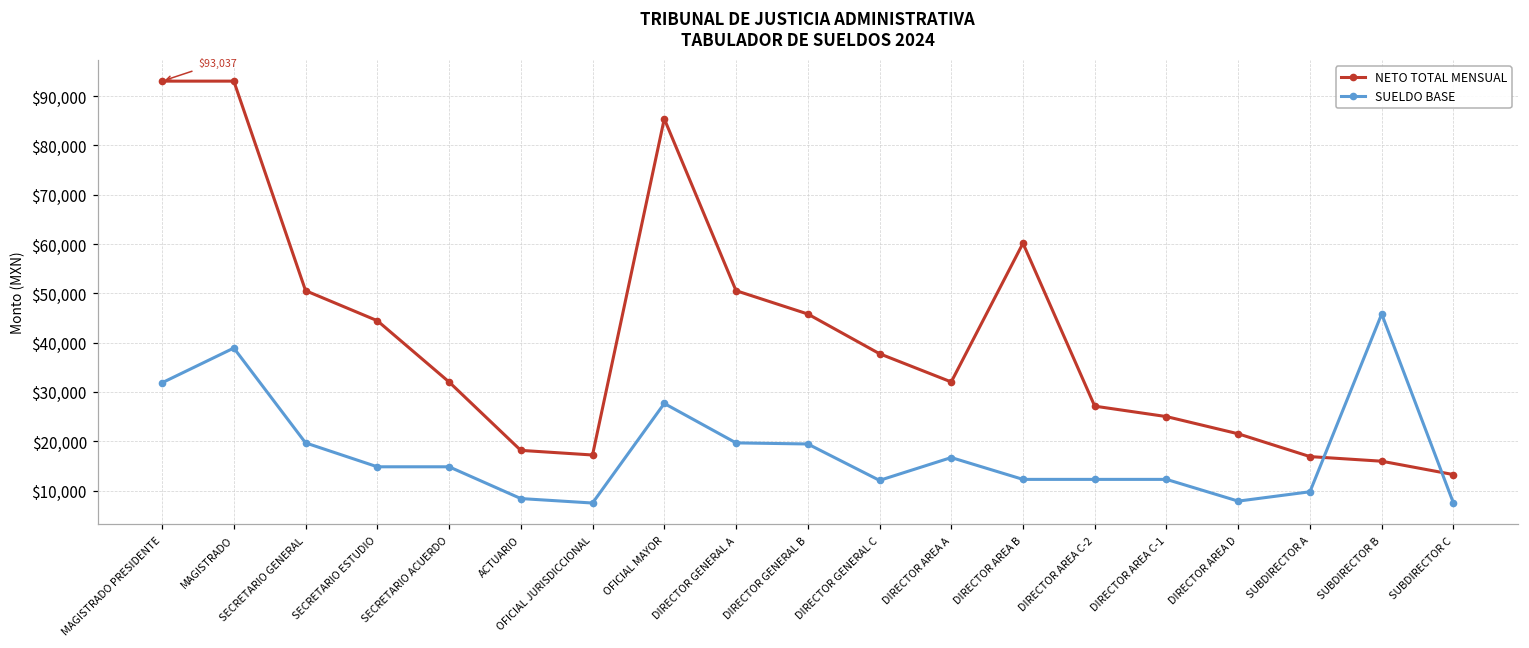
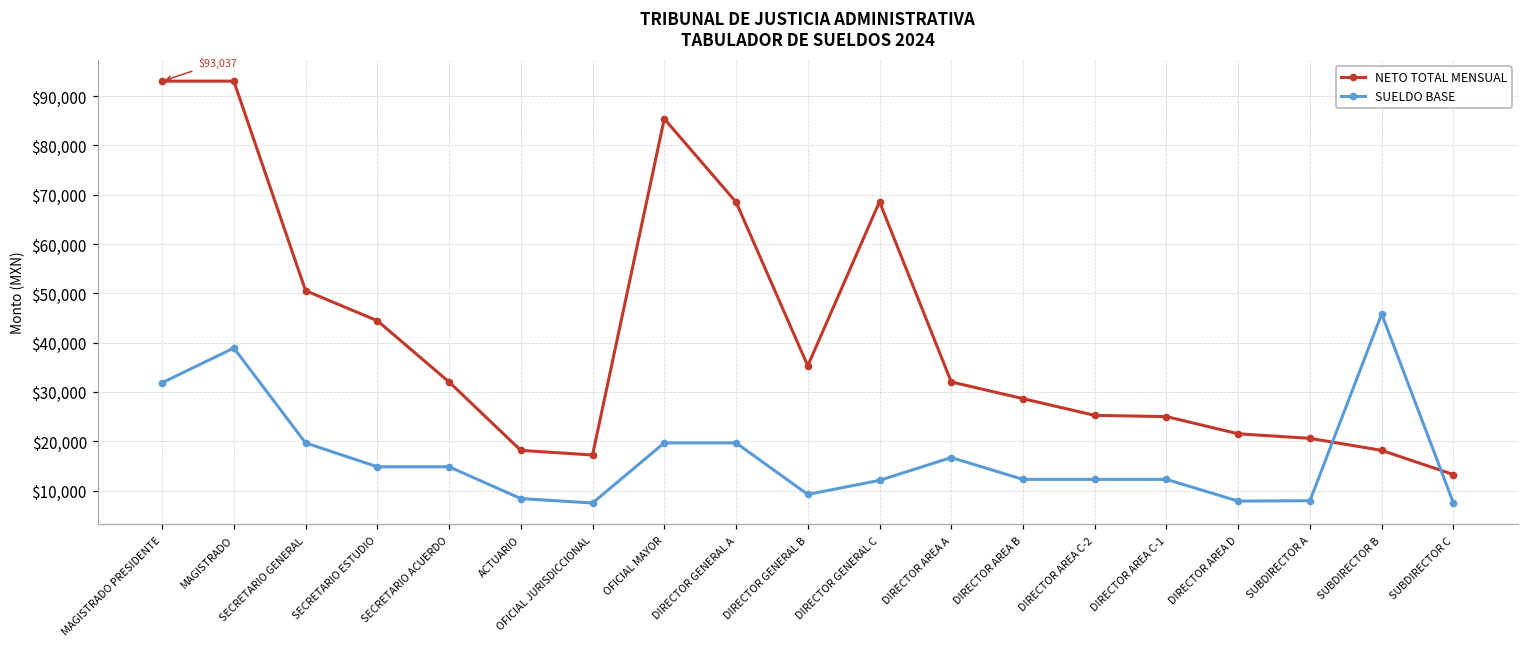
  {
    "NETO TOTAL MENSUAL": {
      "SECRETARIO GENERAL": "$51,000",
      "SECRETARIO ESTUDIO": "$44,000",
      "SECRETARIO ACUERDO": "$32,000",
      "ACTUARIO": "$18,000",
      "OFICIAL JURISDICCIONAL": "$17,000",
      "OFICIAL MAYOR": "$85,000",
-     "DIRECTOR GENERAL A": "$51,000",
-     "DIRECTOR GENERAL B": "$46,000",
-     "DIRECTOR GENERAL C": "$38,000",
+     "DIRECTOR GENERAL A": "$69,000",
+     "DIRECTOR GENERAL B": "$35,000",
+     "DIRECTOR GENERAL C": "$69,000",
      "DIRECTOR AREA A": "$32,000",
-     "DIRECTOR AREA B": "$60,000",
-     "DIRECTOR AREA C-2": "$27,000",
+     "DIRECTOR AREA B": "$29,000",
+     "DIRECTOR AREA C-2": "$25,000",
      "DIRECTOR AREA C-1": "$25,000",
      "DIRECTOR AREA D": "$22,000",
-     "SUBDIRECTOR A": "$17,000",
-     "SUBDIRECTOR B": "$16,000",
+     "SUBDIRECTOR A": "$21,000",
+     "SUBDIRECTOR B": "$18,000",
      "SUBDIRECTOR C": "$13,000"
    },
    "SUELDO BASE": {
      "MAGISTRADO PRESIDENTE": "$32,000",
      "MAGISTRADO": "$39,000",
      "SECRETARIO GENERAL": "$20,000",
      "SECRETARIO ESTUDIO": "$15,000",
      "SECRETARIO ACUERDO": "$15,000",
      "ACTUARIO": "$8,000",
      "OFICIAL JURISDICCIONAL": "$7,000",
-     "OFICIAL MAYOR": "$28,000",
+     "OFICIAL MAYOR": "$20,000",
      "DIRECTOR GENERAL A": "$20,000",
-     "DIRECTOR GENERAL B": "$19,000",
+     "DIRECTOR GENERAL B": "$9,000",
      "DIRECTOR GENERAL C": "$12,000",
      "DIRECTOR AREA A": "$17,000",
      "DIRECTOR AREA B": "$12,000",
      "DIRECTOR AREA C-2": "$12,000",
      "DIRECTOR AREA C-1": "$12,000",
      "DIRECTOR AREA D": "$8,000",
-     "SUBDIRECTOR A": "$10,000",
+     "SUBDIRECTOR A": "$8,000",
      "SUBDIRECTOR B": "$46,000",
      "SUBDIRECTOR C": "$7,000"
    }
  }
